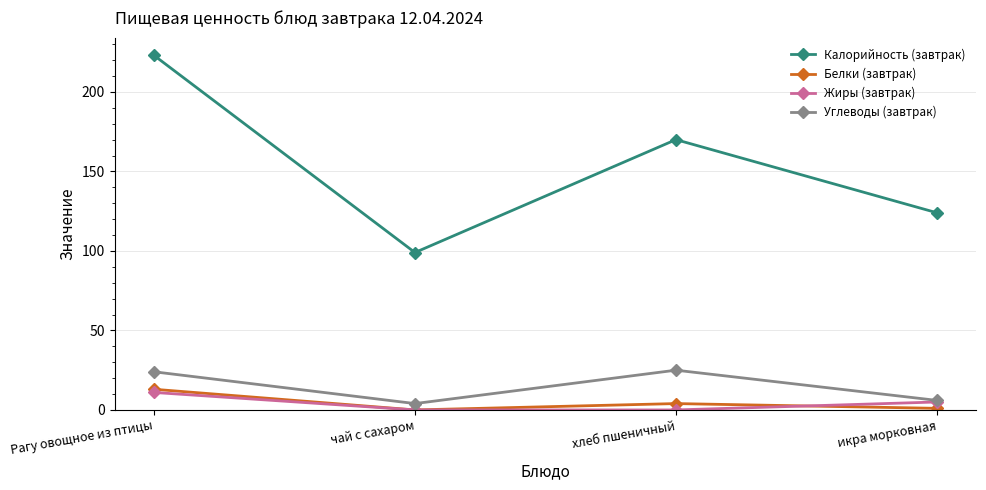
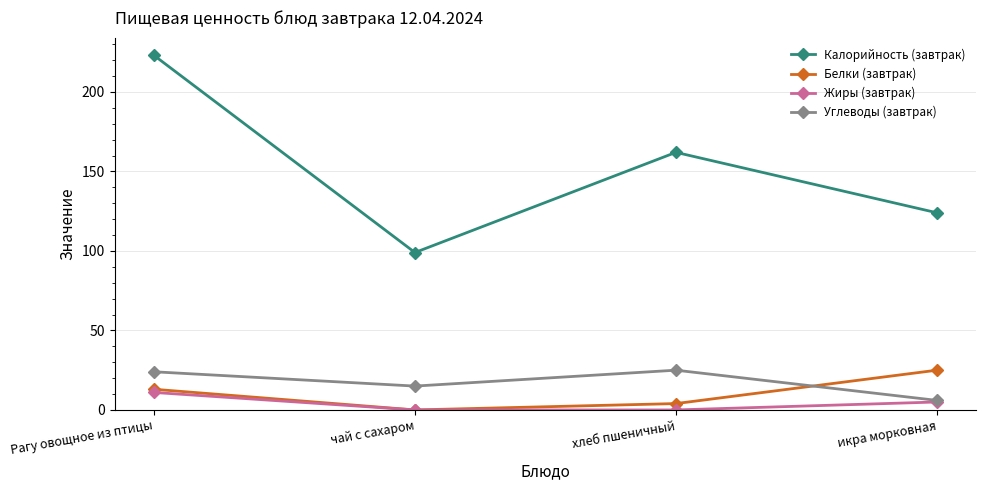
  {
    "Калорийность (завтрак)": {
      "Рагу овощное из птицы": 223,
      "чай с сахаром": 99,
-     "хлеб пшеничный": 170,
+     "хлеб пшеничный": 162,
      "икра морковная": 124
    },
    "Белки (завтрак)": {
      "Рагу овощное из птицы": 13,
      "хлеб пшеничный": 4,
-     "икра морковная": 1
+     "икра морковная": 25
    },
    "Жиры (завтрак)": {
      "Рагу овощное из птицы": 11,
      "хлеб пшеничный": 0
    },
    "Углеводы (завтрак)": {
      "Рагу овощное из птицы": 24,
-     "чай с сахаром": 4,
+     "чай с сахаром": 15,
      "хлеб пшеничный": 25
    }
  }
